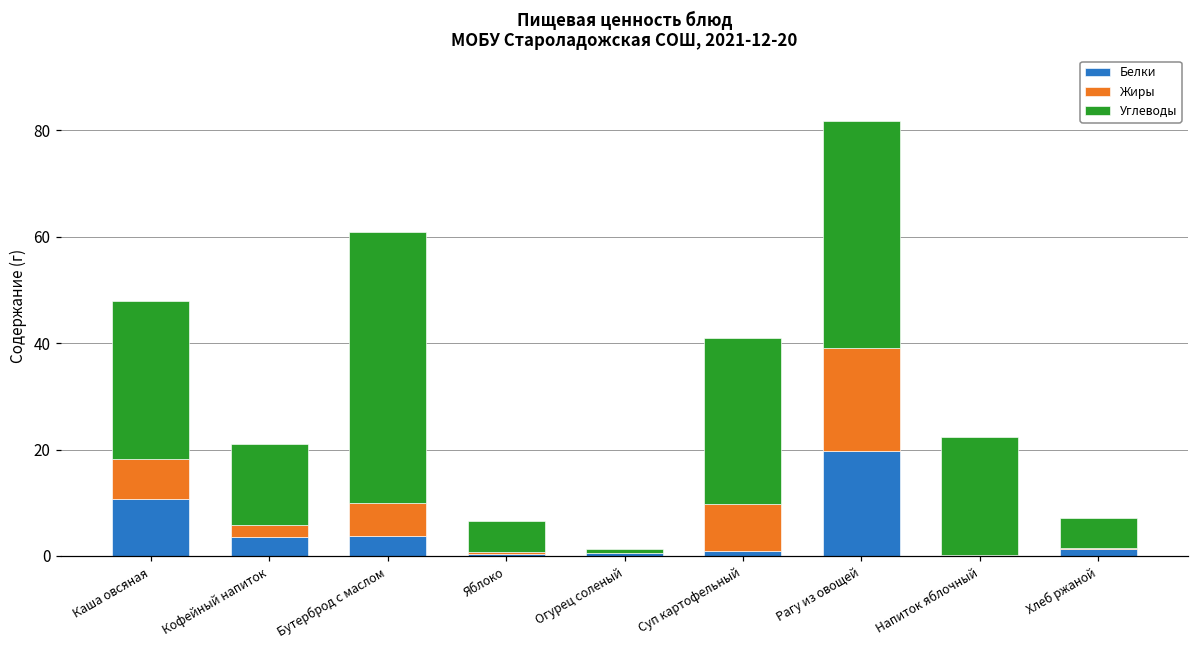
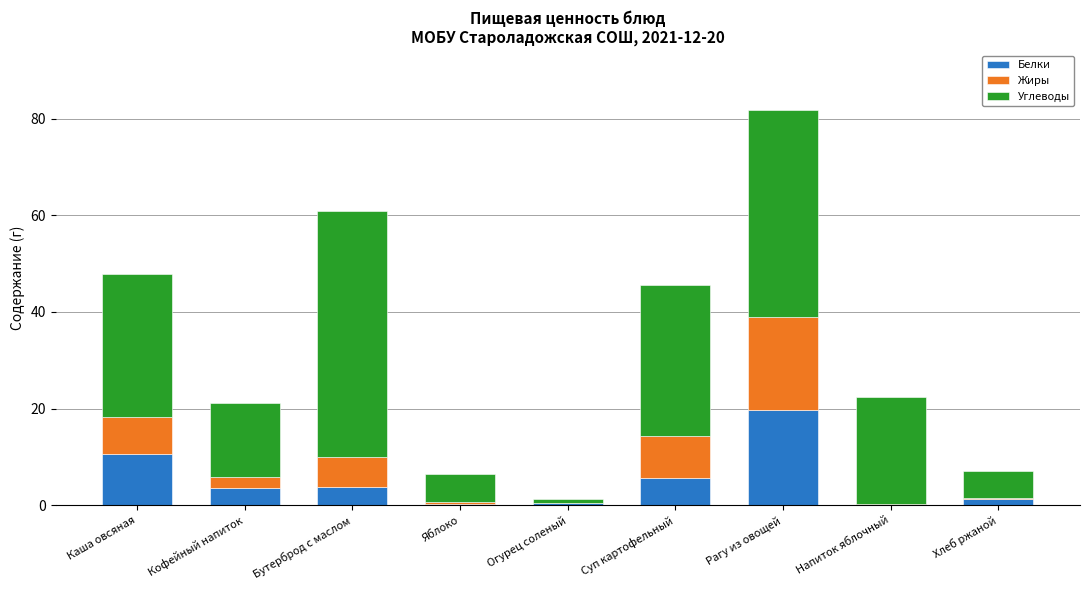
  {
    "Белки": {
      "Каша овсяная": 11,
      "Кофейный напиток": 4,
      "Бутерброд с маслом": 4,
-     "Суп картофельный": 1,
+     "Суп картофельный": 6,
      "Рагу из овощей": 20,
      "Хлеб ржаной": 1
    },
    "Жиры": {
      "Каша овсяная": 8,
      "Кофейный напиток": 2,
      "Бутерброд с маслом": 6,
      "Суп картофельный": 9,
      "Рагу из овощей": 19
    },
    "Углеводы": {
      "Каша овсяная": 30,
      "Кофейный напиток": 15,
      "Бутерброд с маслом": 51,
      "Яблоко": 6,
      "Огурец соленый": 1,
      "Суп картофельный": 31,
      "Рагу из овощей": 43,
      "Напиток яблочный": 22,
      "Хлеб ржаной": 6
    }
  }
